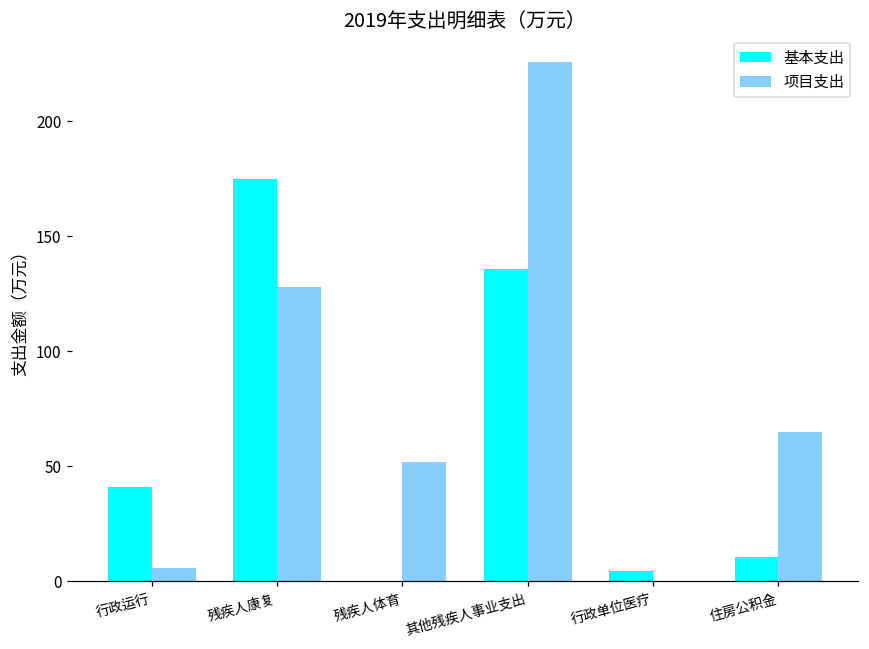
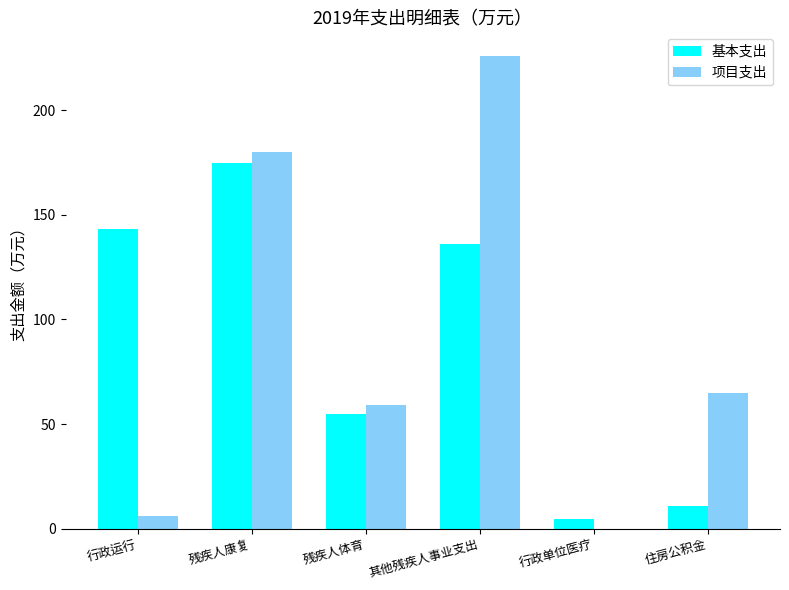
  {
    "基本支出": {
-     "行政运行": 41,
+     "行政运行": 143,
      "残疾人康复": 175,
-     "残疾人体育": 0,
+     "残疾人体育": 55,
      "其他残疾人事业支出": 136,
      "行政单位医疗": 4,
      "住房公积金": 11
    },
    "项目支出": {
      "行政运行": 6,
-     "残疾人康复": 128,
-     "残疾人体育": 52,
+     "残疾人康复": 180,
+     "残疾人体育": 59,
      "其他残疾人事业支出": 226,
      "行政单位医疗": 0,
      "住房公积金": 65
    }
  }
